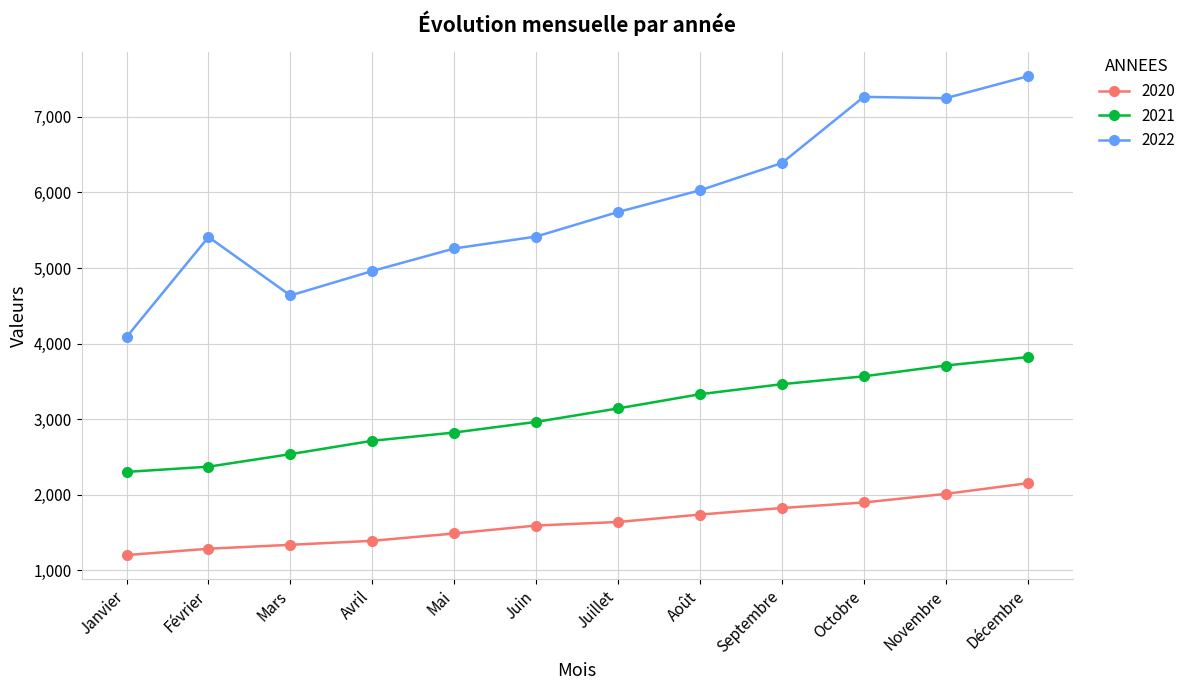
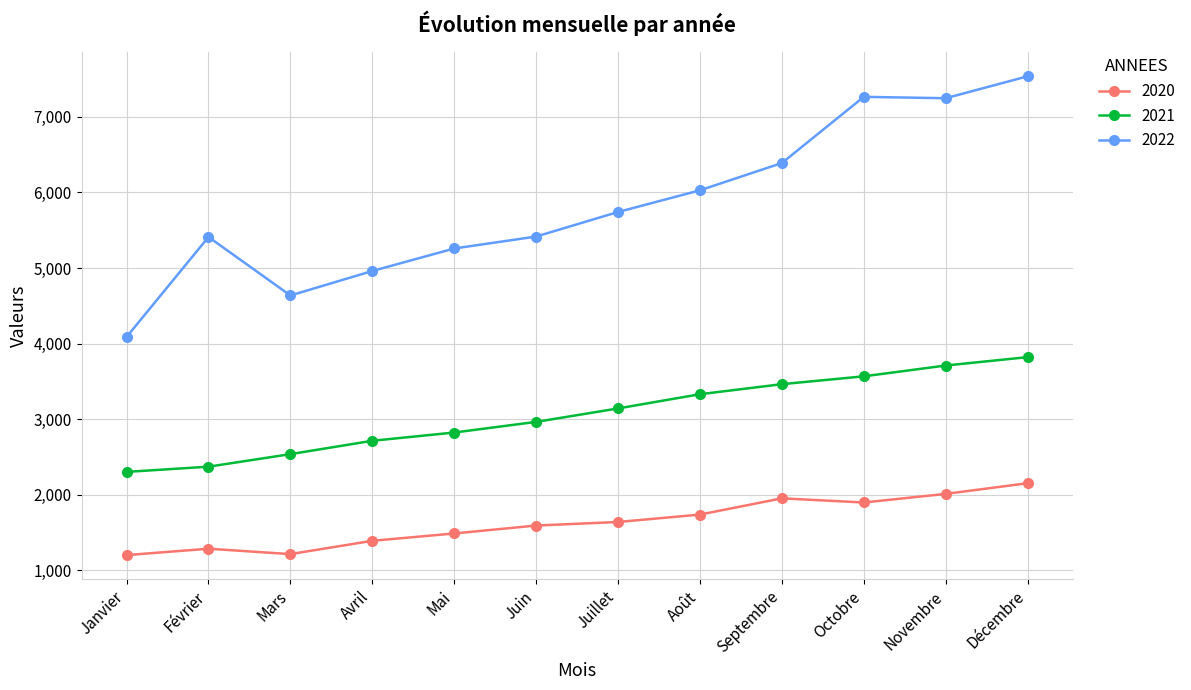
  {
    "2020": {
      "Janvier": "1,200",
      "Février": "1,300",
-     "Mars": "1,300",
+     "Mars": "1,200",
      "Avril": "1,400",
      "Mai": "1,500",
      "Juin": "1,600",
      "Juillet": "1,600",
      "Août": "1,700",
-     "Septembre": "1,800",
+     "Septembre": "2,000",
      "Octobre": "1,900",
      "Novembre": "2,000",
      "Décembre": "2,200"
    },
    "2021": {
      "Janvier": "2,300",
      "Février": "2,400",
      "Mars": "2,500",
      "Avril": "2,700",
      "Mai": "2,800",
      "Juin": "3,000",
      "Juillet": "3,100",
      "Août": "3,300",
      "Septembre": "3,500",
      "Octobre": "3,600",
      "Novembre": "3,700",
      "Décembre": "3,800"
    },
    "2022": {
      "Janvier": "4,100",
      "Février": "5,400",
      "Mars": "4,600",
      "Avril": "5,000",
      "Mai": "5,300",
      "Juin": "5,400",
      "Juillet": "5,700",
      "Août": "6,000",
      "Septembre": "6,400",
      "Octobre": "7,300",
      "Novembre": "7,200",
      "Décembre": "7,500"
    }
  }
